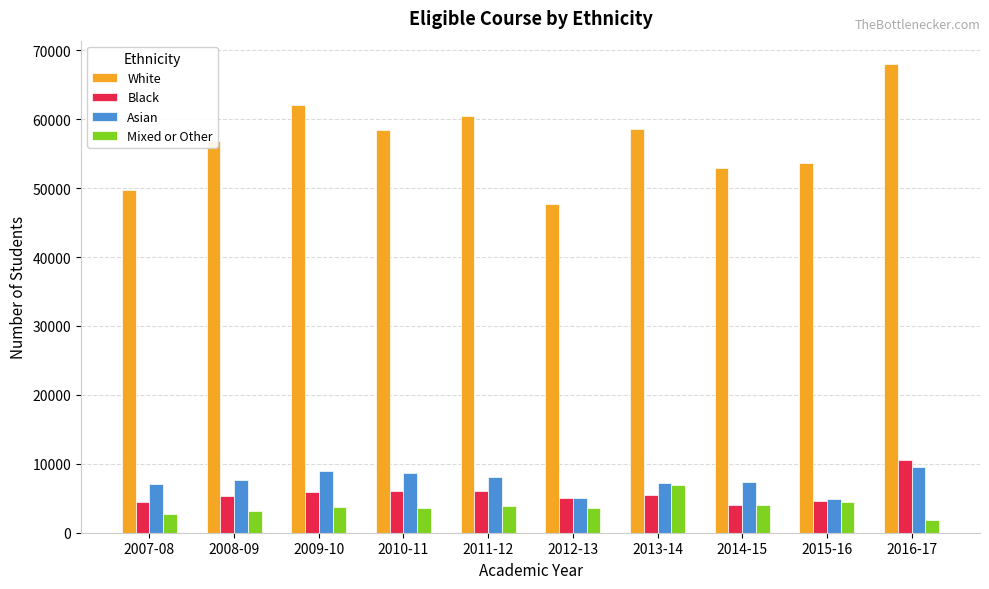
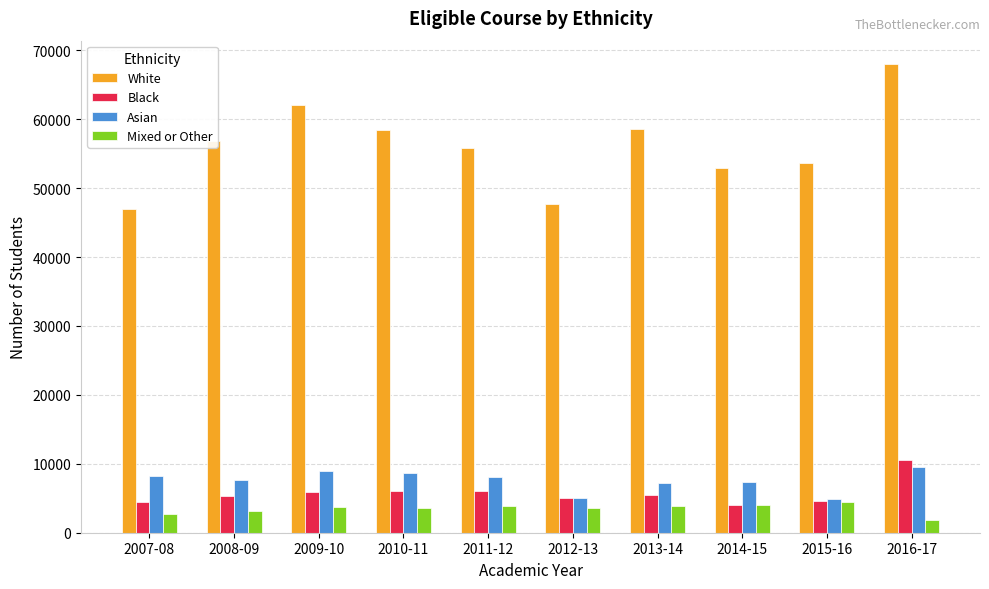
  {
    "White": {
-     "2007-08": 50000,
+     "2007-08": 47000,
      "2009-10": 62000,
      "2010-11": 58000,
-     "2011-12": 60000,
+     "2011-12": 56000,
      "2012-13": 48000,
      "2013-14": 59000,
      "2014-15": 53000,
      "2015-16": 54000,
      "2016-17": 68000
    },
    "Black": {
      "2007-08": 4000,
      "2008-09": 5000,
      "2009-10": 6000,
      "2010-11": 6000,
      "2011-12": 6000,
      "2012-13": 5000,
      "2013-14": 5000,
      "2014-15": 4000,
      "2015-16": 5000,
      "2016-17": 11000
    },
    "Asian": {
-     "2007-08": 7000,
+     "2007-08": 8000,
      "2008-09": 8000,
      "2009-10": 9000,
      "2010-11": 9000,
      "2011-12": 8000,
      "2012-13": 5000,
      "2013-14": 7000,
      "2014-15": 7000,
      "2015-16": 5000,
      "2016-17": 10000
    },
    "Mixed or Other": {
      "2007-08": 3000,
      "2008-09": 3000,
      "2009-10": 4000,
      "2010-11": 4000,
      "2011-12": 4000,
      "2012-13": 4000,
-     "2013-14": 7000,
+     "2013-14": 4000,
      "2014-15": 4000,
      "2015-16": 4000,
      "2016-17": 2000
    }
  }
